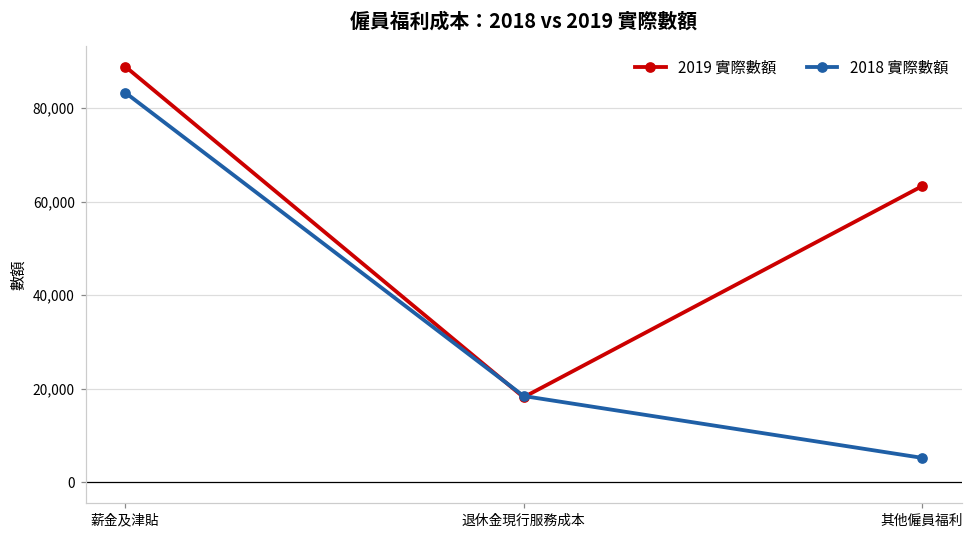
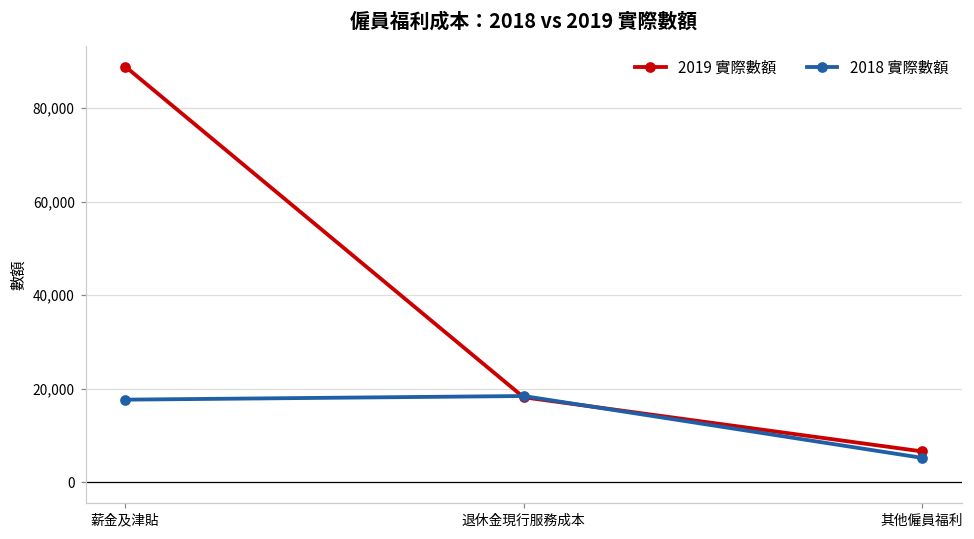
  {
    "2019 實際數額": {
      "薪金及津貼": "89,000",
-     "其他僱員福利": "63,000"
+     "其他僱員福利": "7,000"
    },
    "2018 實際數額": {
-     "薪金及津貼": "83,000",
+     "薪金及津貼": "18,000",
      "其他僱員福利": "5,000"
    }
  }
